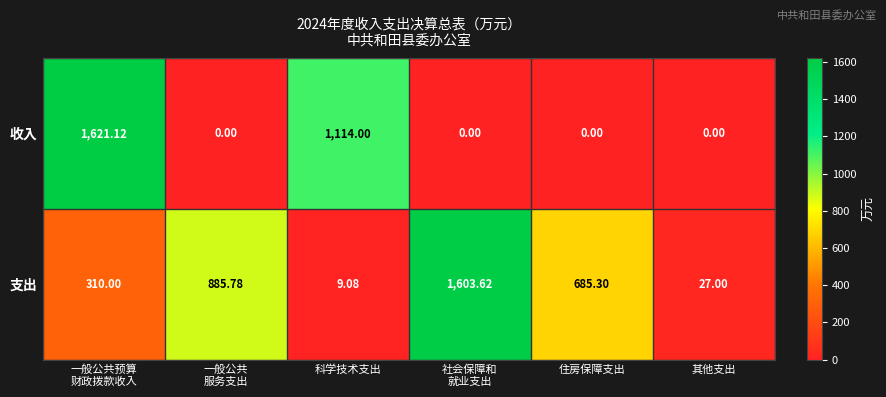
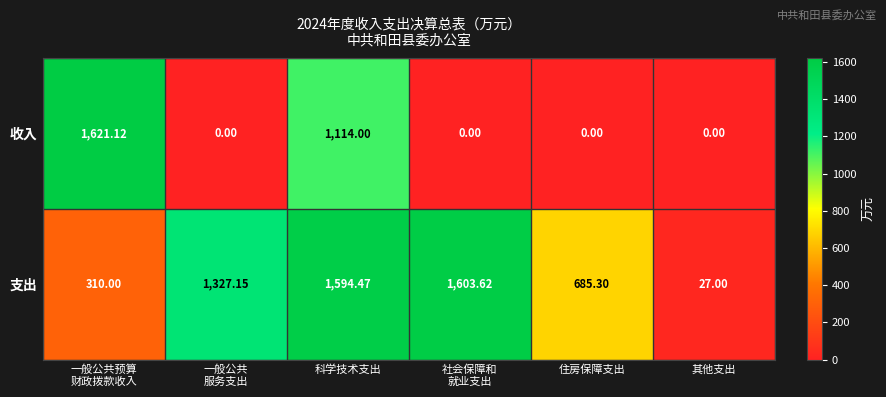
  {
    "收入": {
      "一般公共预算 财政拨款收入": "1,621.12",
      "一般公共 服务支出": "0.00",
      "科学技术支出": "1,114.00",
      "社会保障和 就业支出": "0.00",
      "住房保障支出": "0.00",
      "其他支出": "0.00"
    },
    "支出": {
      "一般公共预算 财政拨款收入": "310.00",
-     "一般公共 服务支出": "885.78",
-     "科学技术支出": "9.08",
+     "一般公共 服务支出": "1,327.15",
+     "科学技术支出": "1,594.47",
      "社会保障和 就业支出": "1,603.62",
      "住房保障支出": "685.30",
      "其他支出": "27.00"
    }
  }
